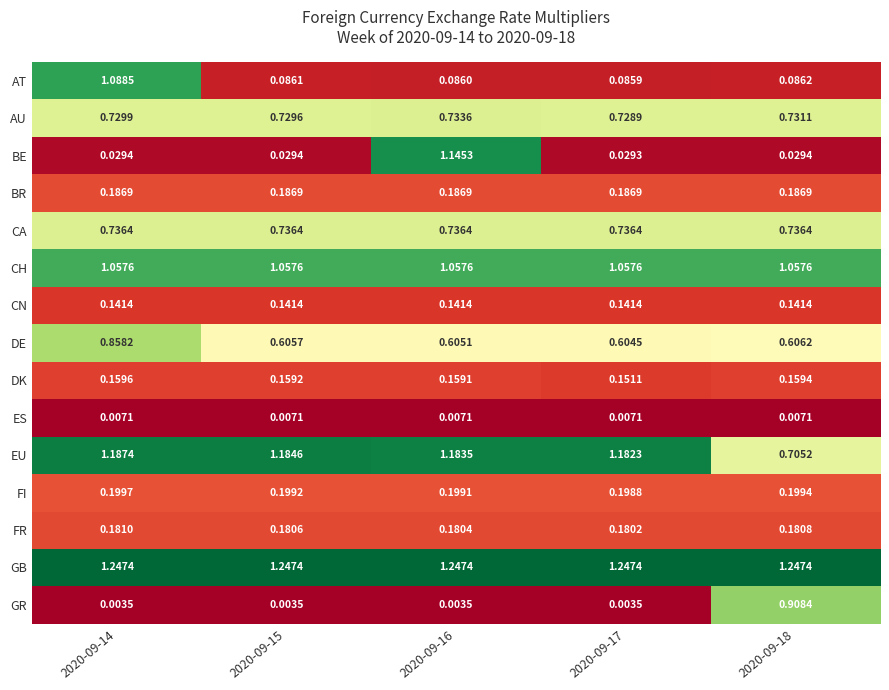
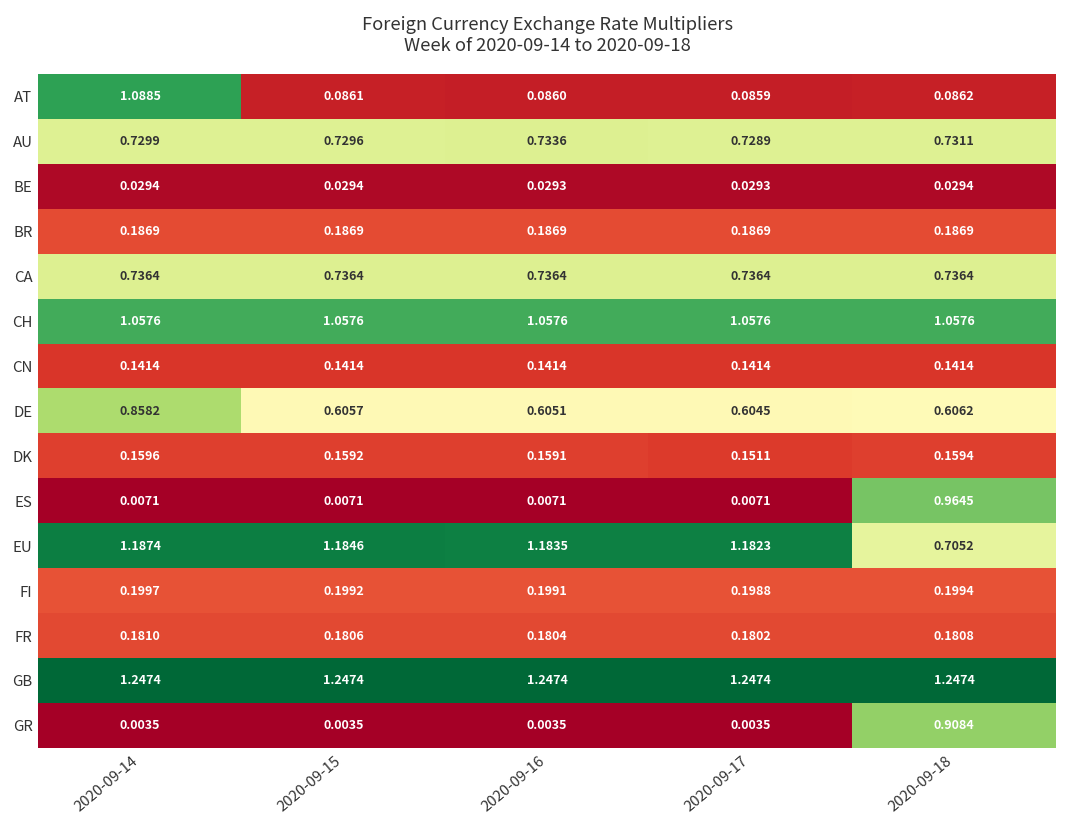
  {
    "AT": {
      "2020-09-14": 1.0885,
      "2020-09-15": 0.0861,
      "2020-09-16": 0.0860,
      "2020-09-17": 0.0859,
      "2020-09-18": 0.0862
    },
    "AU": {
      "2020-09-14": 0.7299,
      "2020-09-15": 0.7296,
      "2020-09-16": 0.7336,
      "2020-09-17": 0.7289,
      "2020-09-18": 0.7311
    },
    "BE": {
      "2020-09-14": 0.0294,
      "2020-09-15": 0.0294,
-     "2020-09-16": 1.1453,
+     "2020-09-16": 0.0293,
      "2020-09-17": 0.0293,
      "2020-09-18": 0.0294
    },
    "BR": {
      "2020-09-14": 0.1869,
      "2020-09-15": 0.1869,
      "2020-09-16": 0.1869,
      "2020-09-17": 0.1869,
      "2020-09-18": 0.1869
    },
    "CA": {
      "2020-09-14": 0.7364,
      "2020-09-15": 0.7364,
      "2020-09-16": 0.7364,
      "2020-09-17": 0.7364,
      "2020-09-18": 0.7364
    },
    "CH": {
      "2020-09-14": 1.0576,
      "2020-09-15": 1.0576,
      "2020-09-16": 1.0576,
      "2020-09-17": 1.0576,
      "2020-09-18": 1.0576
    },
    "CN": {
      "2020-09-14": 0.1414,
      "2020-09-15": 0.1414,
      "2020-09-16": 0.1414,
      "2020-09-17": 0.1414,
      "2020-09-18": 0.1414
    },
    "DE": {
      "2020-09-14": 0.8582,
      "2020-09-15": 0.6057,
      "2020-09-16": 0.6051,
      "2020-09-17": 0.6045,
      "2020-09-18": 0.6062
    },
    "DK": {
      "2020-09-14": 0.1596,
      "2020-09-15": 0.1592,
      "2020-09-16": 0.1591,
      "2020-09-17": 0.1511,
      "2020-09-18": 0.1594
    },
    "ES": {
      "2020-09-14": 0.0071,
      "2020-09-15": 0.0071,
      "2020-09-16": 0.0071,
      "2020-09-17": 0.0071,
-     "2020-09-18": 0.0071
+     "2020-09-18": 0.9645
    },
    "EU": {
      "2020-09-14": 1.1874,
      "2020-09-15": 1.1846,
      "2020-09-16": 1.1835,
      "2020-09-17": 1.1823,
      "2020-09-18": 0.7052
    },
    "FI": {
      "2020-09-14": 0.1997,
      "2020-09-15": 0.1992,
      "2020-09-16": 0.1991,
      "2020-09-17": 0.1988,
      "2020-09-18": 0.1994
    },
    "FR": {
      "2020-09-14": 0.1810,
      "2020-09-15": 0.1806,
      "2020-09-16": 0.1804,
      "2020-09-17": 0.1802,
      "2020-09-18": 0.1808
    },
    "GB": {
      "2020-09-14": 1.2474,
      "2020-09-15": 1.2474,
      "2020-09-16": 1.2474,
      "2020-09-17": 1.2474,
      "2020-09-18": 1.2474
    },
    "GR": {
      "2020-09-14": 0.0035,
      "2020-09-15": 0.0035,
      "2020-09-16": 0.0035,
      "2020-09-17": 0.0035,
      "2020-09-18": 0.9084
    }
  }
